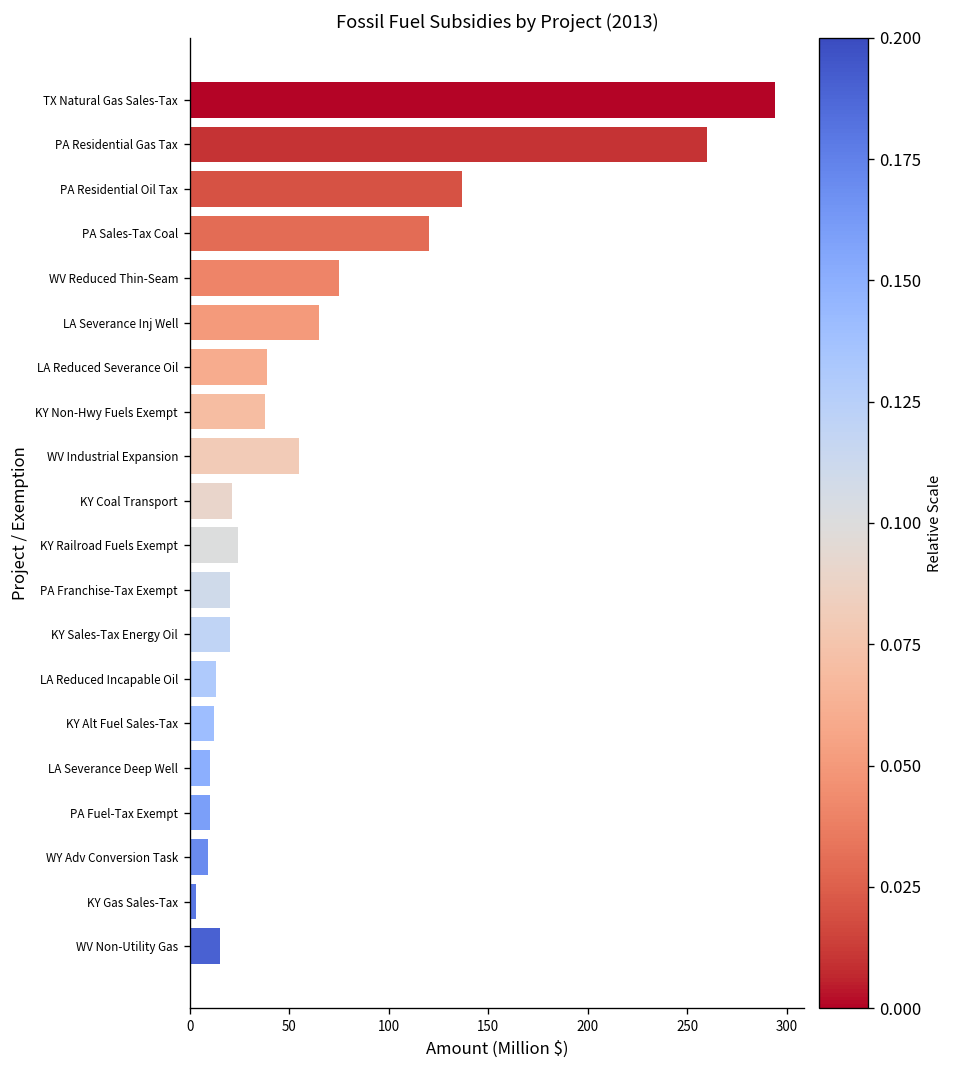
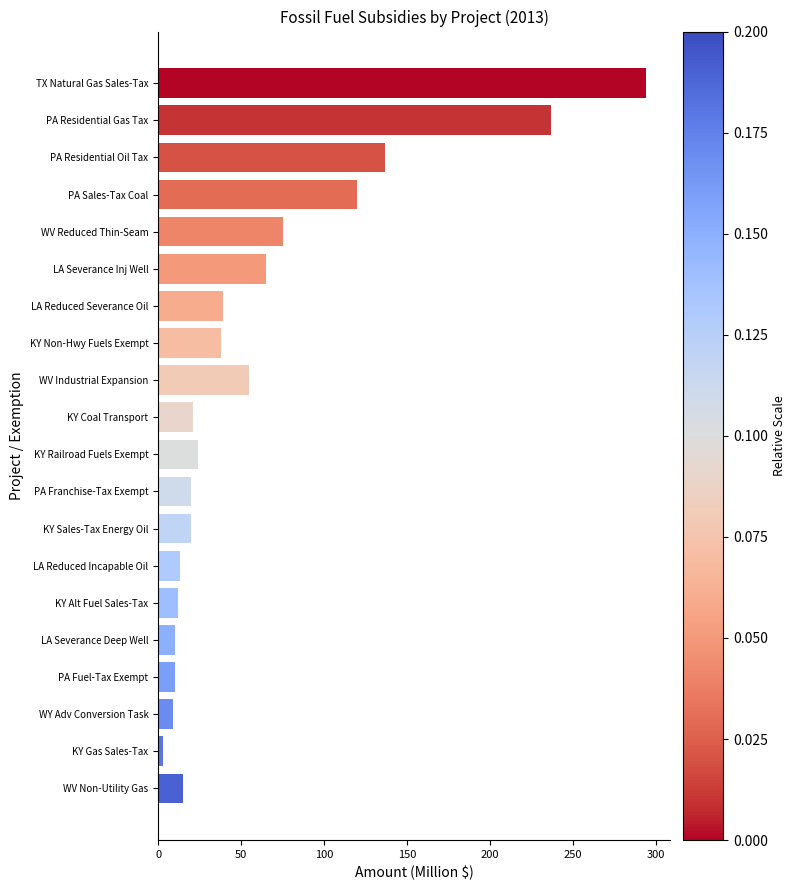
  {
    "TX Natural Gas Sales-Tax": 294,
-   "PA Residential Gas Tax": 260,
+   "PA Residential Gas Tax": 237,
    "PA Residential Oil Tax": 137,
    "PA Sales-Tax Coal": 120,
    "WV Reduced Thin-Seam": 75,
    "LA Severance Inj Well": 65,
    "LA Reduced Severance Oil": 39,
    "KY Non-Hwy Fuels Exempt": 38,
    "WV Industrial Expansion": 55,
    "KY Coal Transport": 21,
    "KY Railroad Fuels Exempt": 24,
    "PA Franchise-Tax Exempt": 20,
    "KY Sales-Tax Energy Oil": 20,
    "LA Reduced Incapable Oil": 13,
    "KY Alt Fuel Sales-Tax": 12,
    "LA Severance Deep Well": 10,
    "PA Fuel-Tax Exempt": 10,
    "WY Adv Conversion Task": 9,
    "KY Gas Sales-Tax": 3,
    "WV Non-Utility Gas": 15
  }
